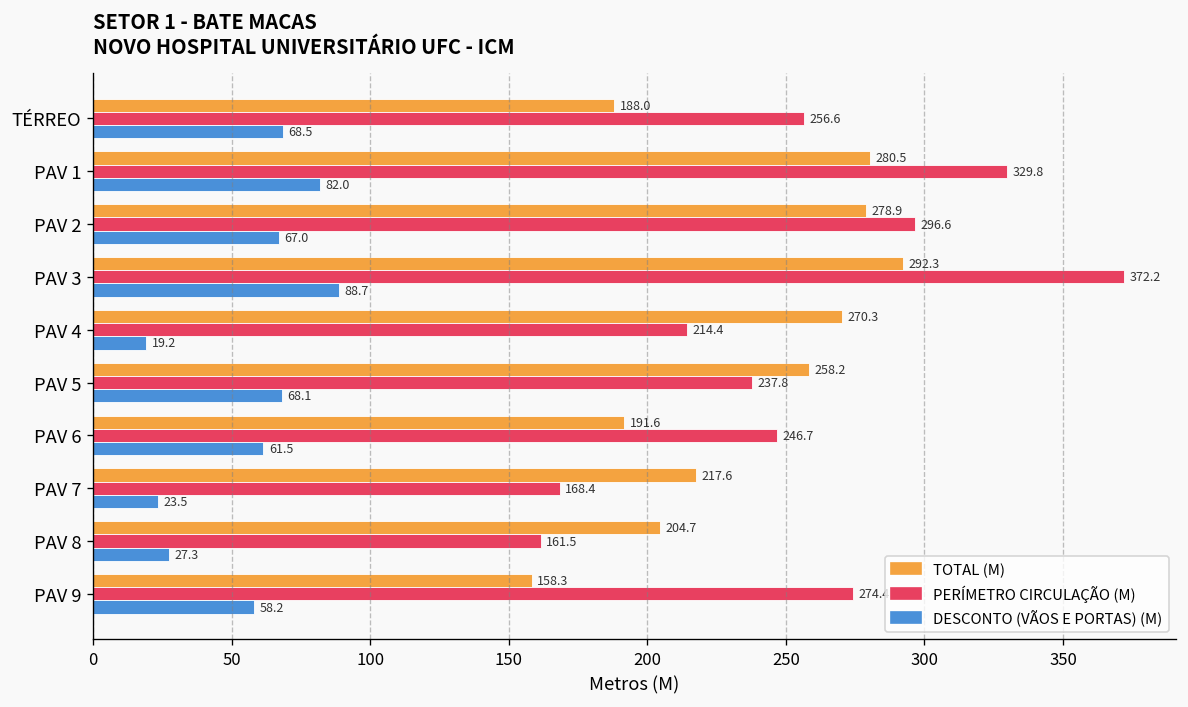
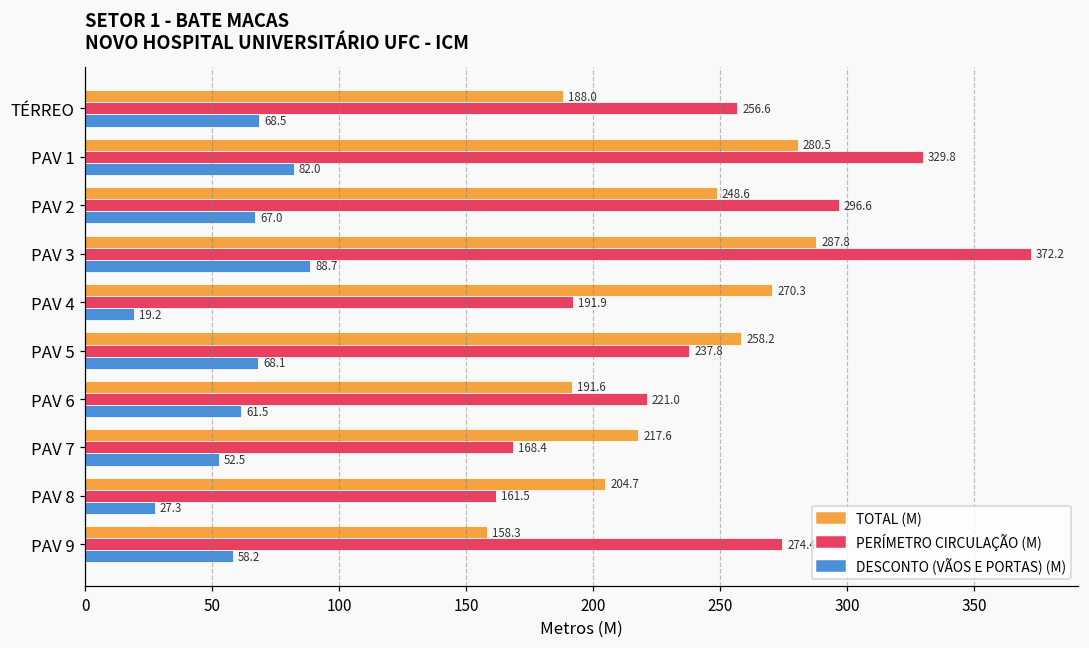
  {
    "TOTAL (M)": {
      "TÉRREO": 188.0,
      "PAV 1": 280.5,
-     "PAV 2": 278.9,
-     "PAV 3": 292.3,
+     "PAV 2": 248.6,
+     "PAV 3": 287.8,
      "PAV 4": 270.3,
      "PAV 5": 258.2,
      "PAV 6": 191.6,
      "PAV 7": 217.6,
      "PAV 8": 204.7,
      "PAV 9": 158.3
    },
    "PERÍMETRO CIRCULAÇÃO (M)": {
      "TÉRREO": 256.6,
      "PAV 1": 329.8,
      "PAV 2": 296.6,
      "PAV 3": 372.2,
-     "PAV 4": 214.4,
+     "PAV 4": 191.9,
      "PAV 5": 237.8,
-     "PAV 6": 246.7,
+     "PAV 6": 221.0,
      "PAV 7": 168.4,
      "PAV 8": 161.5
    },
    "DESCONTO (VÃOS E PORTAS) (M)": {
      "TÉRREO": 68.5,
      "PAV 1": 82.0,
      "PAV 2": 67.0,
      "PAV 3": 88.7,
      "PAV 4": 19.2,
      "PAV 5": 68.1,
      "PAV 6": 61.5,
-     "PAV 7": 23.5,
+     "PAV 7": 52.5,
      "PAV 8": 27.3,
      "PAV 9": 58.2
    }
  }
